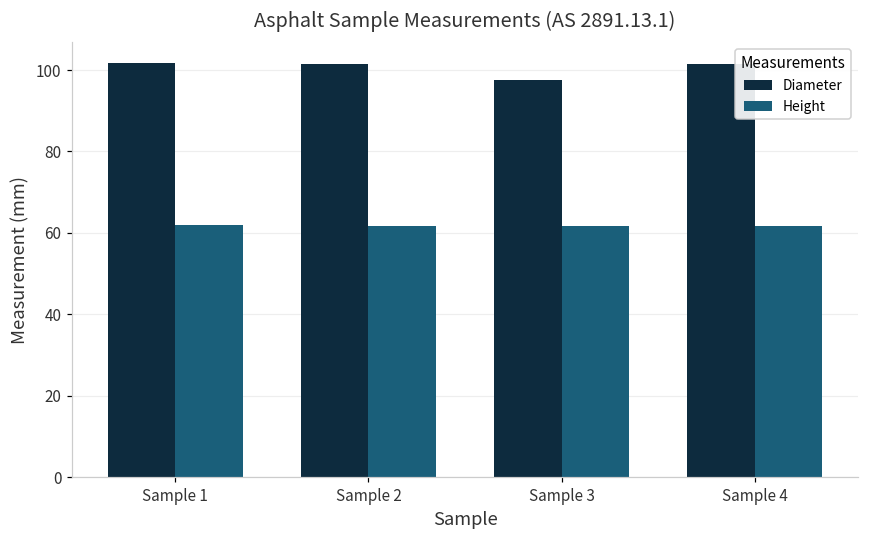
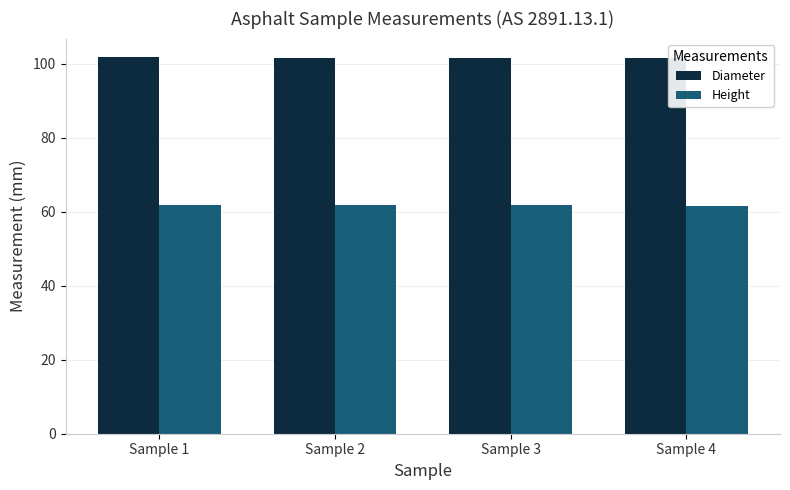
  {
    "Diameter": {
      "Sample 1": 102,
      "Sample 2": 102,
-     "Sample 3": 98,
+     "Sample 3": 102,
      "Sample 4": 102
    },
    "Height": {
      "Sample 1": 62,
      "Sample 2": 62,
      "Sample 3": 62,
      "Sample 4": 62
    }
  }
